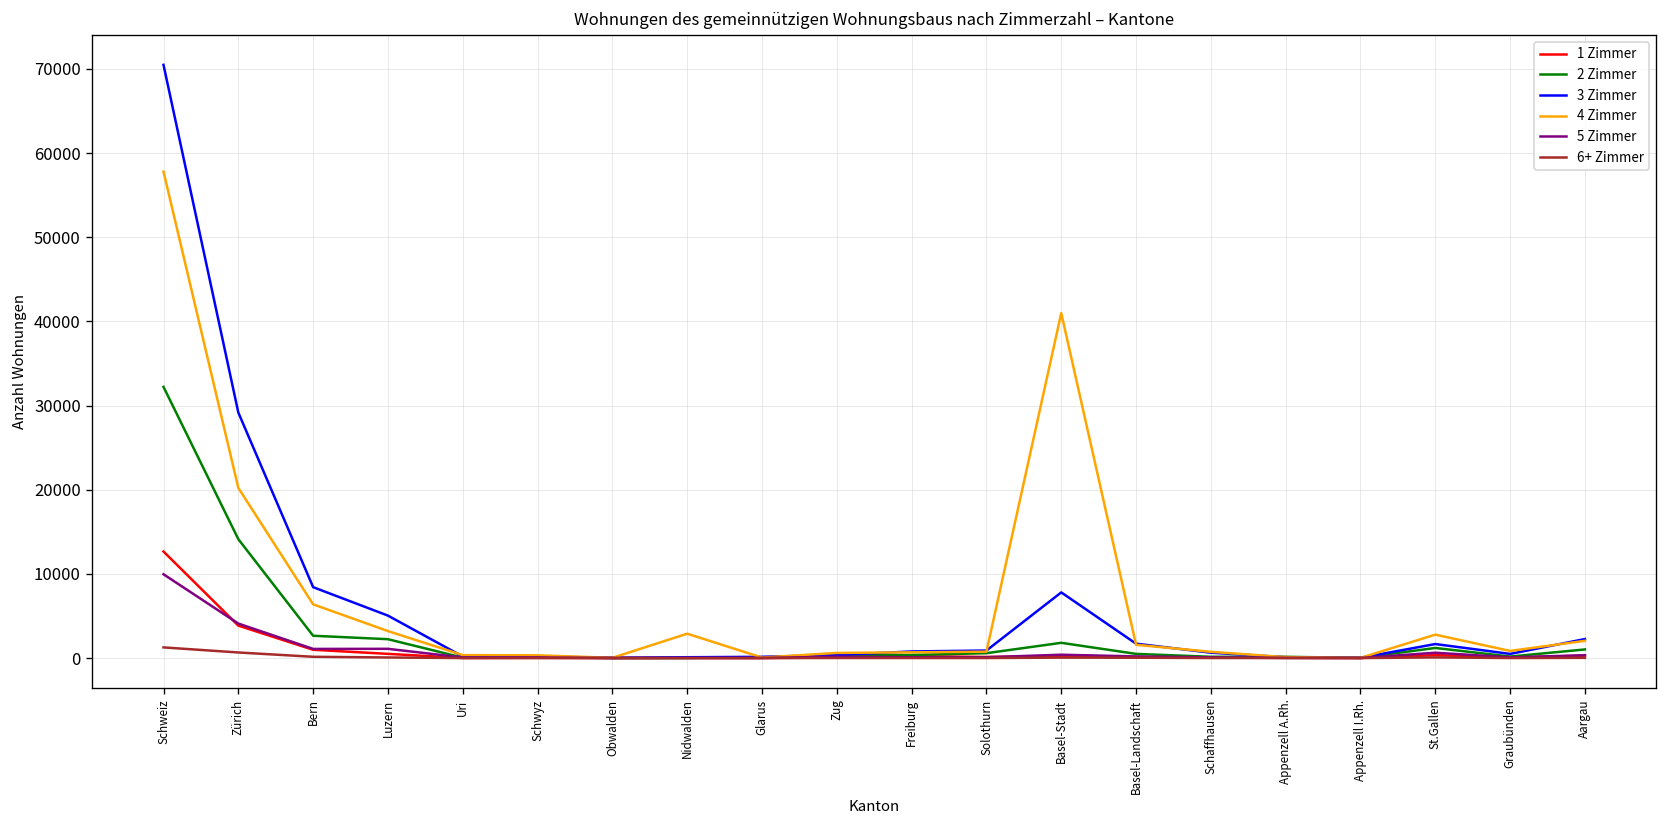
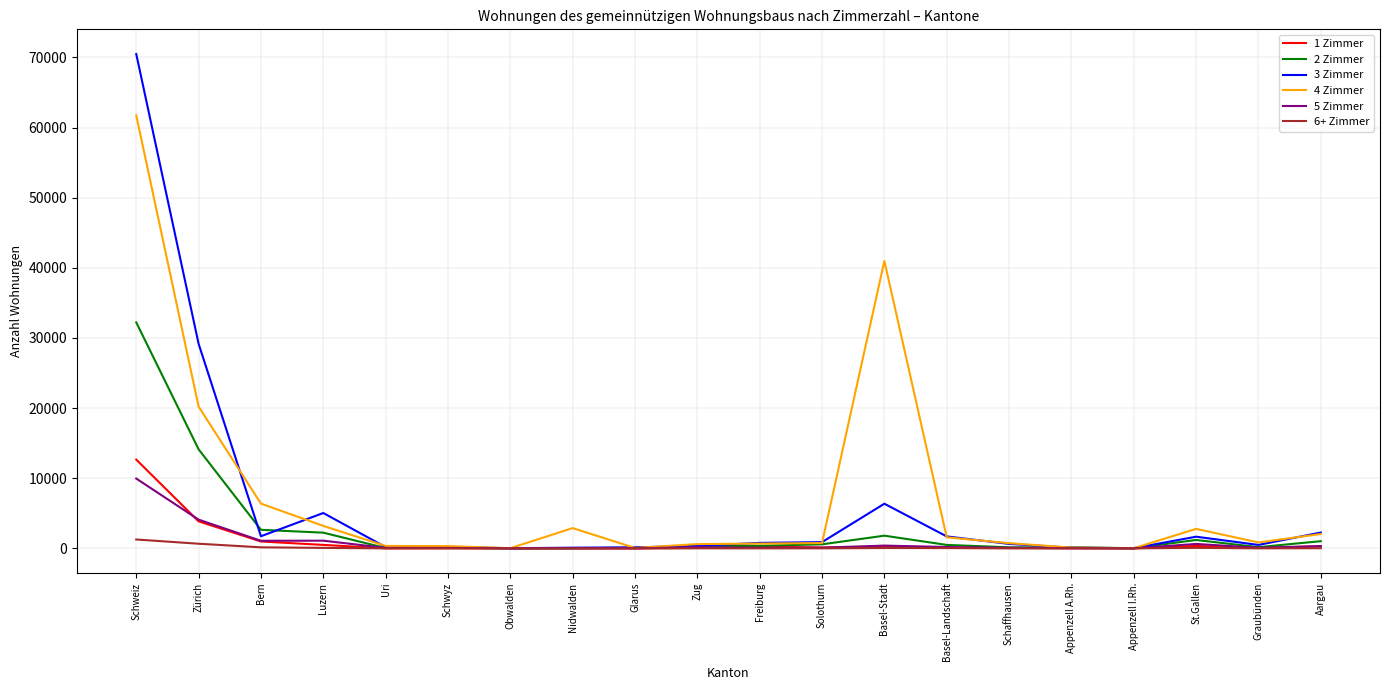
  {
    "1 Zimmer": {
      "Schweiz": 13000,
      "Luzern": 0
    },
    "2 Zimmer": {
      "Schweiz": 32000,
      "Zürich": 14000,
      "Bern": 3000,
      "Luzern": 2000,
      "Basel-Stadt": 2000,
      "St.Gallen": 1000,
      "Aargau": 1000
    },
    "3 Zimmer": {
      "Schweiz": 70000,
      "Zürich": 29000,
-     "Bern": 8000,
+     "Bern": 2000,
      "Luzern": 5000,
-     "Basel-Stadt": 8000,
+     "Basel-Stadt": 6000,
      "St.Gallen": 2000
    },
    "4 Zimmer": {
-     "Schweiz": 58000,
+     "Schweiz": 62000,
      "Zürich": 20000,
      "Bern": 6000,
      "Luzern": 3000,
      "Nidwalden": 3000,
      "Basel-Stadt": 41000,
      "St.Gallen": 3000
    },
    "5 Zimmer": {
      "Schweiz": 10000,
      "Luzern": 1000
    },
    "6+ Zimmer": {
      "Schweiz": 1000,
      "Zürich": 1000,
      "Bern": 0,
      "Luzern": 0
    }
  }
